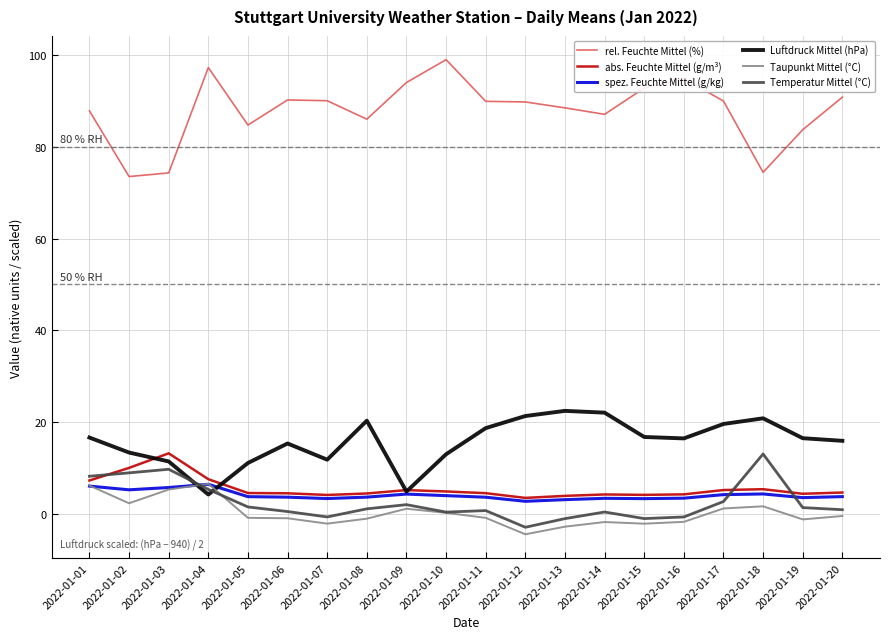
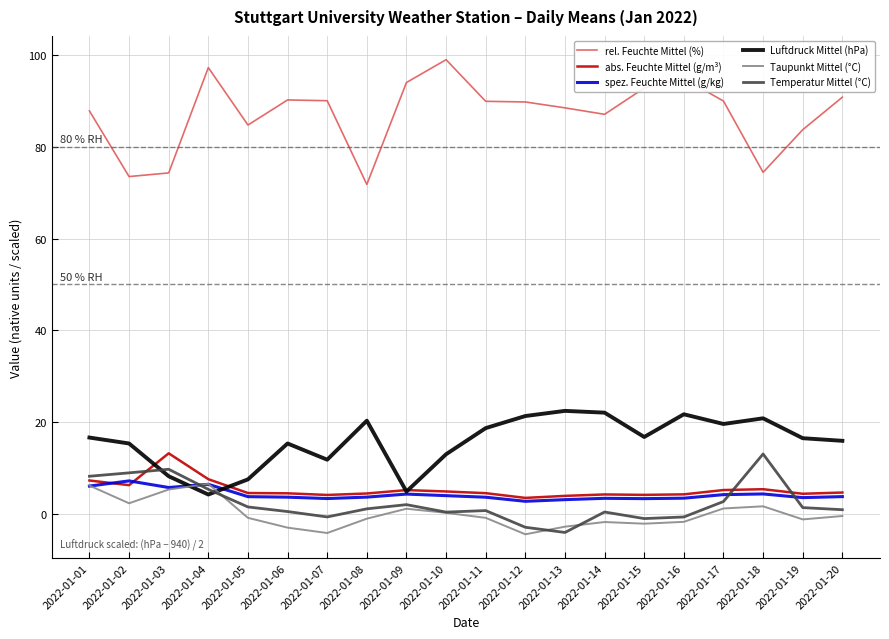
  {
    "rel. Feuchte Mittel (%)": {
      "2022-01-02": 73,
      "2022-01-03": 74,
      "2022-01-04": 97,
      "2022-01-05": 85,
      "2022-01-06": 90,
      "2022-01-07": 90,
-     "2022-01-08": 86,
+     "2022-01-08": 72,
      "2022-01-09": 94,
      "2022-01-10": 99,
      "2022-01-11": 90,
      "2022-01-12": 90,
      "2022-01-13": 88,
      "2022-01-14": 87,
      "2022-01-17": 90,
      "2022-01-18": 74,
      "2022-01-19": 84,
      "2022-01-20": 91
    },
    "abs. Feuchte Mittel (g/m³)": {
      "2022-01-01": 7,
-     "2022-01-02": 10,
+     "2022-01-02": 6,
      "2022-01-03": 13,
      "2022-01-04": 8,
      "2022-01-05": 5,
      "2022-01-06": 5,
      "2022-01-07": 4,
      "2022-01-08": 5,
      "2022-01-10": 5,
      "2022-01-11": 5,
      "2022-01-12": 4,
      "2022-01-13": 4,
      "2022-01-14": 4,
      "2022-01-15": 4,
      "2022-01-16": 4,
      "2022-01-17": 5,
      "2022-01-18": 5,
      "2022-01-19": 4,
      "2022-01-20": 5
    },
    "spez. Feuchte Mittel (g/kg)": {
-     "2022-01-02": 5,
+     "2022-01-02": 7,
      "2022-01-05": 4,
      "2022-01-06": 4,
      "2022-01-07": 3,
      "2022-01-08": 4,
      "2022-01-10": 4,
      "2022-01-11": 4,
      "2022-01-12": 3,
      "2022-01-13": 3,
      "2022-01-14": 3,
      "2022-01-15": 3,
      "2022-01-16": 4,
      "2022-01-17": 4,
      "2022-01-18": 4,
      "2022-01-19": 4,
      "2022-01-20": 4
    },
    "Luftdruck Mittel (hPa)": {
      "2022-01-01": 17,
-     "2022-01-02": 13,
-     "2022-01-03": 11,
+     "2022-01-02": 15,
+     "2022-01-03": 8,
      "2022-01-04": 4,
-     "2022-01-05": 11,
+     "2022-01-05": 8,
      "2022-01-06": 15,
      "2022-01-07": 12,
      "2022-01-08": 20,
      "2022-01-10": 13,
      "2022-01-11": 19,
      "2022-01-12": 21,
      "2022-01-13": 22,
      "2022-01-14": 22,
      "2022-01-15": 17,
-     "2022-01-16": 17,
+     "2022-01-16": 22,
      "2022-01-17": 20,
      "2022-01-18": 21,
      "2022-01-19": 17,
      "2022-01-20": 16
    },
    "Taupunkt Mittel (°C)": {
      "2022-01-02": 2,
      "2022-01-05": -1,
-     "2022-01-06": -1,
-     "2022-01-07": -2,
+     "2022-01-06": -3,
+     "2022-01-07": -4,
      "2022-01-08": -1,
      "2022-01-09": 1,
      "2022-01-11": -1,
      "2022-01-12": -4,
      "2022-01-13": -3,
      "2022-01-14": -2,
      "2022-01-15": -2,
      "2022-01-16": -2,
      "2022-01-17": 1,
      "2022-01-18": 2,
      "2022-01-19": -1,
      "2022-01-20": 0
    },
    "Temperatur Mittel (°C)": {
      "2022-01-01": 8,
      "2022-01-02": 9,
      "2022-01-03": 10,
      "2022-01-04": 5,
      "2022-01-05": 2,
      "2022-01-06": 1,
      "2022-01-07": -1,
      "2022-01-08": 1,
      "2022-01-09": 2,
      "2022-01-11": 1,
      "2022-01-12": -3,
-     "2022-01-13": -1,
+     "2022-01-13": -4,
      "2022-01-14": 0,
      "2022-01-15": -1,
      "2022-01-16": -1,
      "2022-01-17": 3,
      "2022-01-18": 13,
      "2022-01-19": 1,
      "2022-01-20": 1
    }
  }
